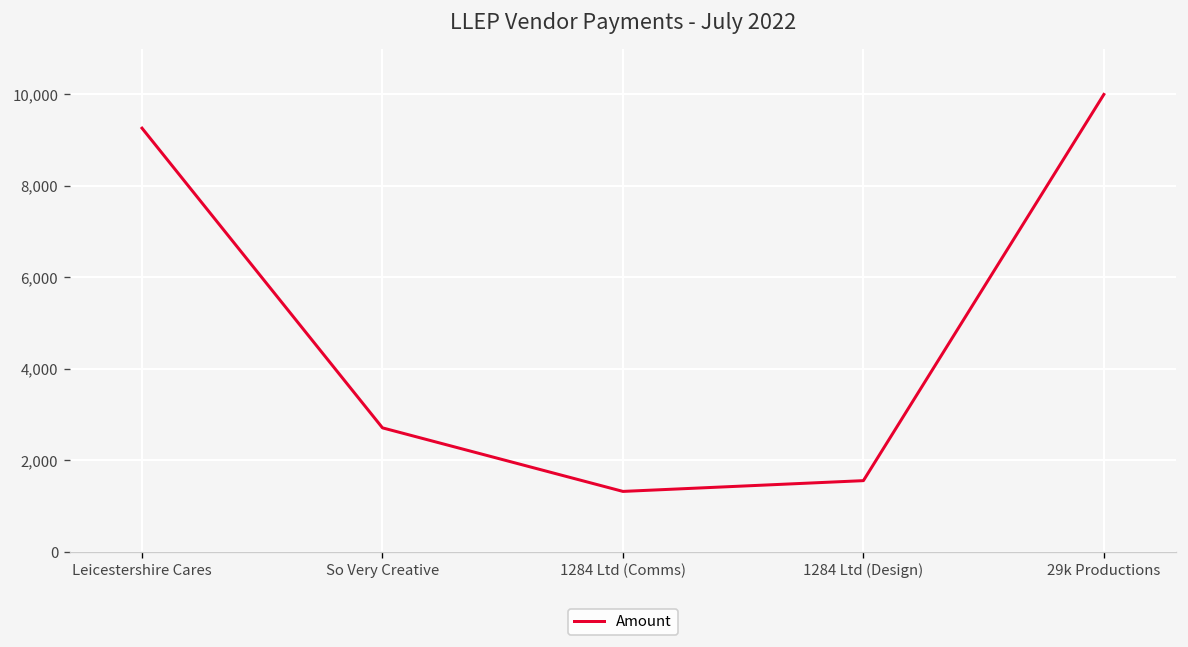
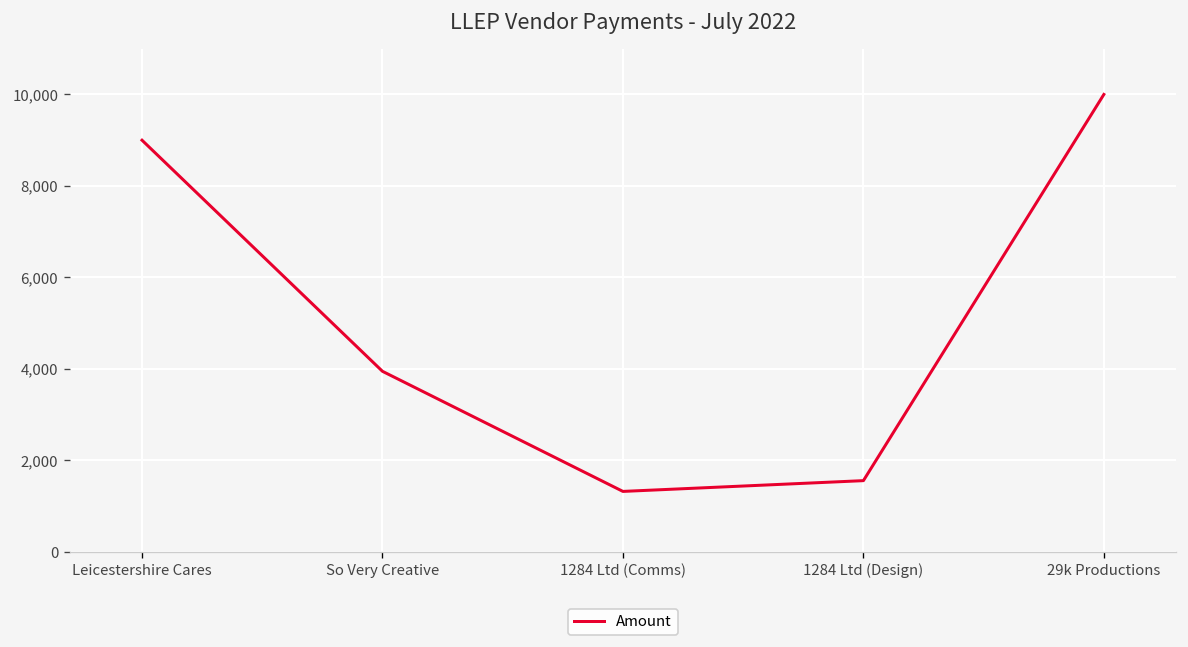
  {
-   "Leicestershire Cares": "9,300",
-   "So Very Creative": "2,700",
+   "Leicestershire Cares": "9,000",
+   "So Very Creative": "3,900",
    "1284 Ltd (Comms)": "1,300",
    "1284 Ltd (Design)": "1,600",
    "29k Productions": "10,000"
  }
